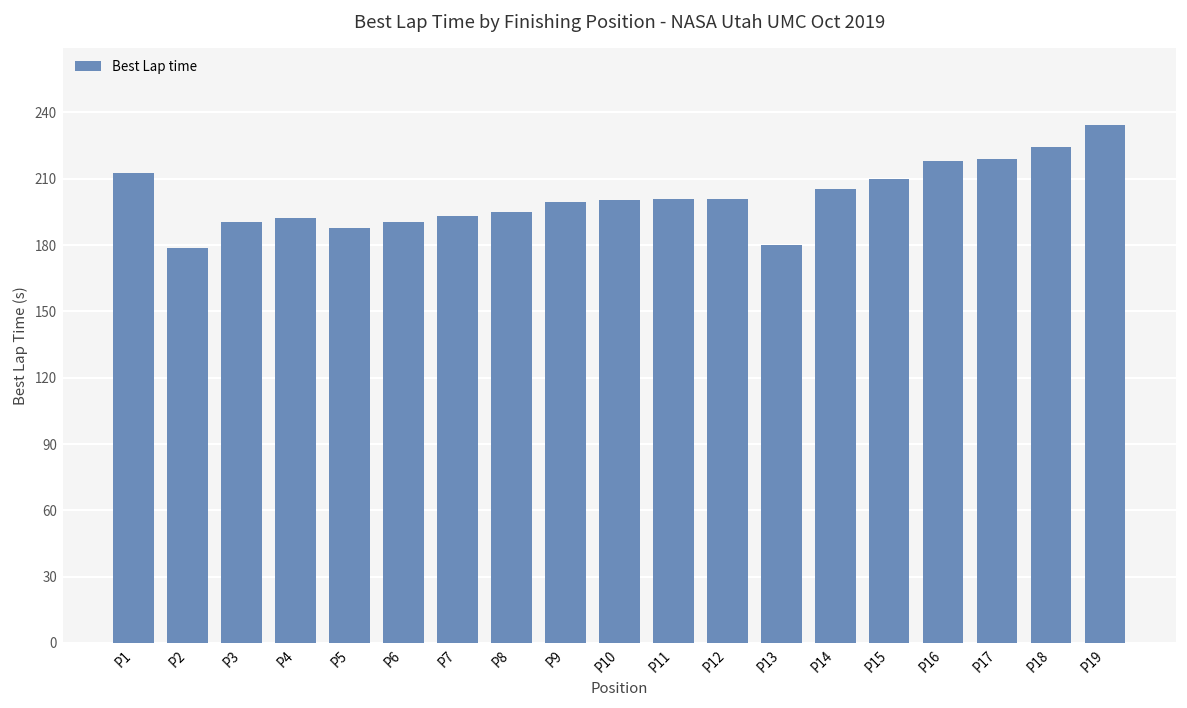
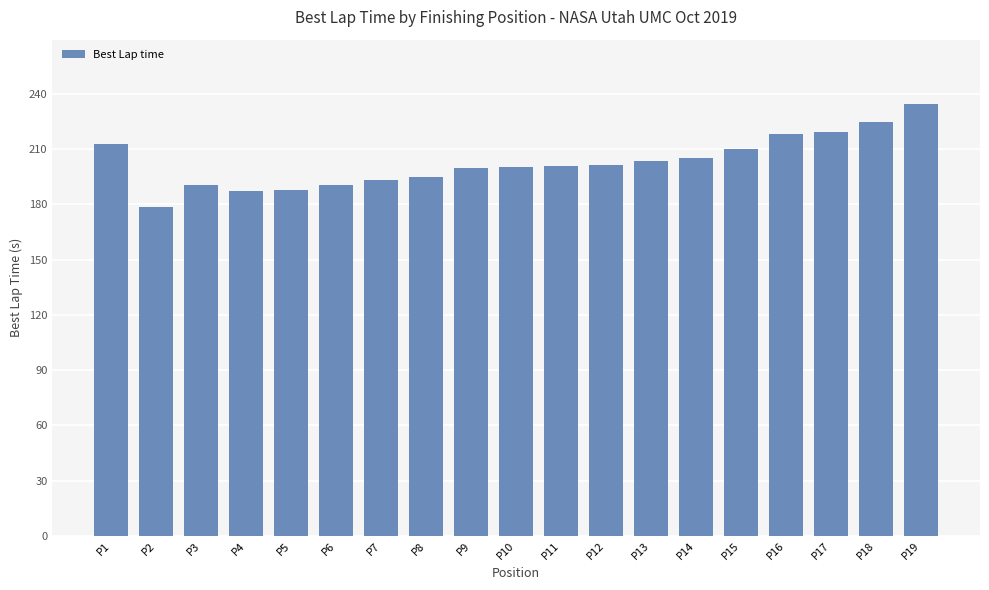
  {
    "P1": 213,
    "P2": 179,
    "P3": 190,
-   "P4": 192,
+   "P4": 187,
    "P5": 188,
    "P6": 191,
    "P7": 193,
    "P8": 195,
    "P9": 200,
    "P10": 200,
    "P11": 201,
    "P12": 201,
-   "P13": 180,
+   "P13": 203,
    "P14": 205,
    "P15": 210,
    "P16": 218,
    "P17": 219,
    "P18": 225,
    "P19": 234
  }
